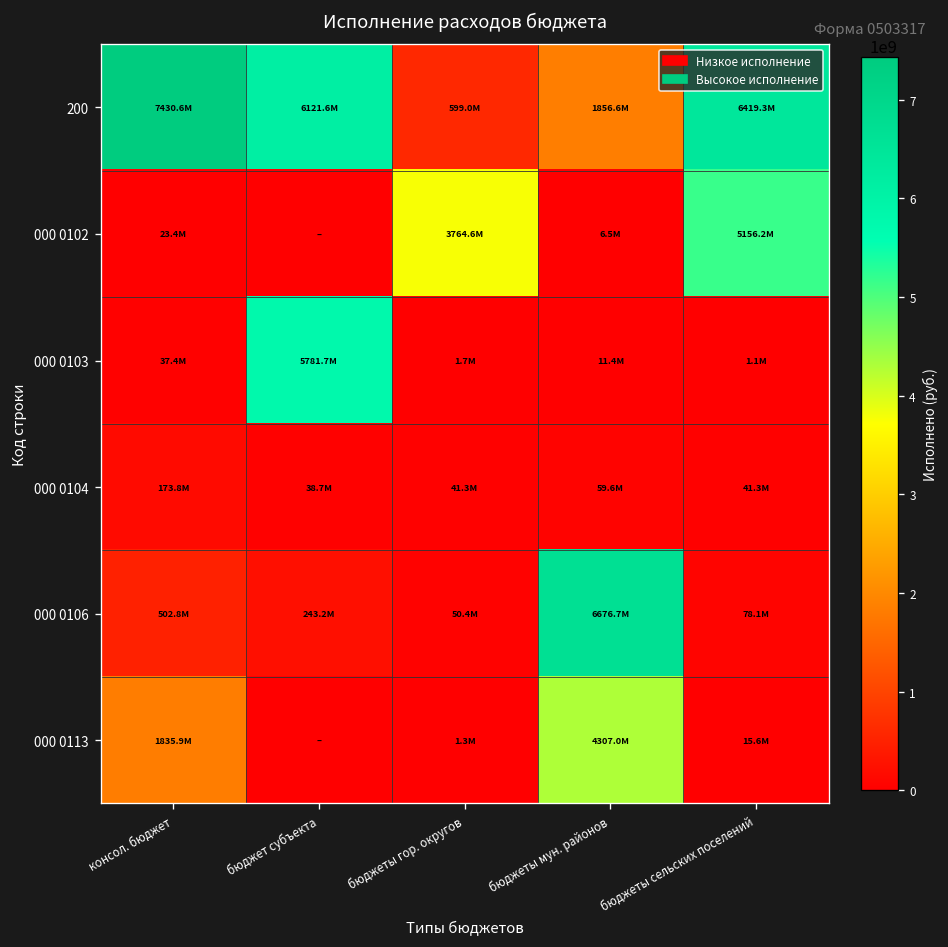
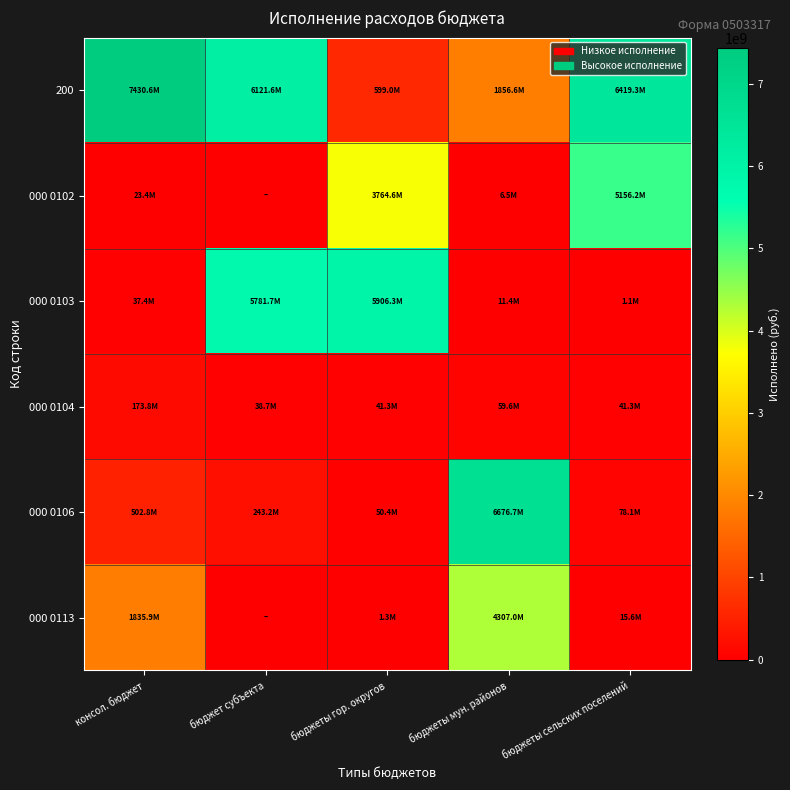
  {
    "200": {
      "консол. бюджет": "7430.6M",
      "бюджет субъекта": "6121.6M",
      "бюджеты гор. округов": "599.0M",
      "бюджеты мун. районов": "1856.6M",
      "бюджеты сельских поселений": "6419.3M"
    },
    "000 0102": {
      "консол. бюджет": "23.4M",
      "бюджеты гор. округов": "3764.6M",
      "бюджеты мун. районов": "6.5M",
      "бюджеты сельских поселений": "5156.2M"
    },
    "000 0103": {
      "консол. бюджет": "37.4M",
      "бюджет субъекта": "5781.7M",
-     "бюджеты гор. округов": "1.7M",
+     "бюджеты гор. округов": "5906.3M",
      "бюджеты мун. районов": "11.4M",
      "бюджеты сельских поселений": "1.1M"
    },
    "000 0104": {
      "консол. бюджет": "173.8M",
      "бюджет субъекта": "38.7M",
      "бюджеты гор. округов": "41.3M",
      "бюджеты мун. районов": "59.6M",
      "бюджеты сельских поселений": "41.3M"
    },
    "000 0106": {
      "консол. бюджет": "502.8M",
      "бюджет субъекта": "243.2M",
      "бюджеты гор. округов": "50.4M",
      "бюджеты мун. районов": "6676.7M",
      "бюджеты сельских поселений": "78.1M"
    },
    "000 0113": {
      "консол. бюджет": "1835.9M",
      "бюджеты гор. округов": "1.3M",
      "бюджеты мун. районов": "4307.0M",
      "бюджеты сельских поселений": "15.6M"
    }
  }
